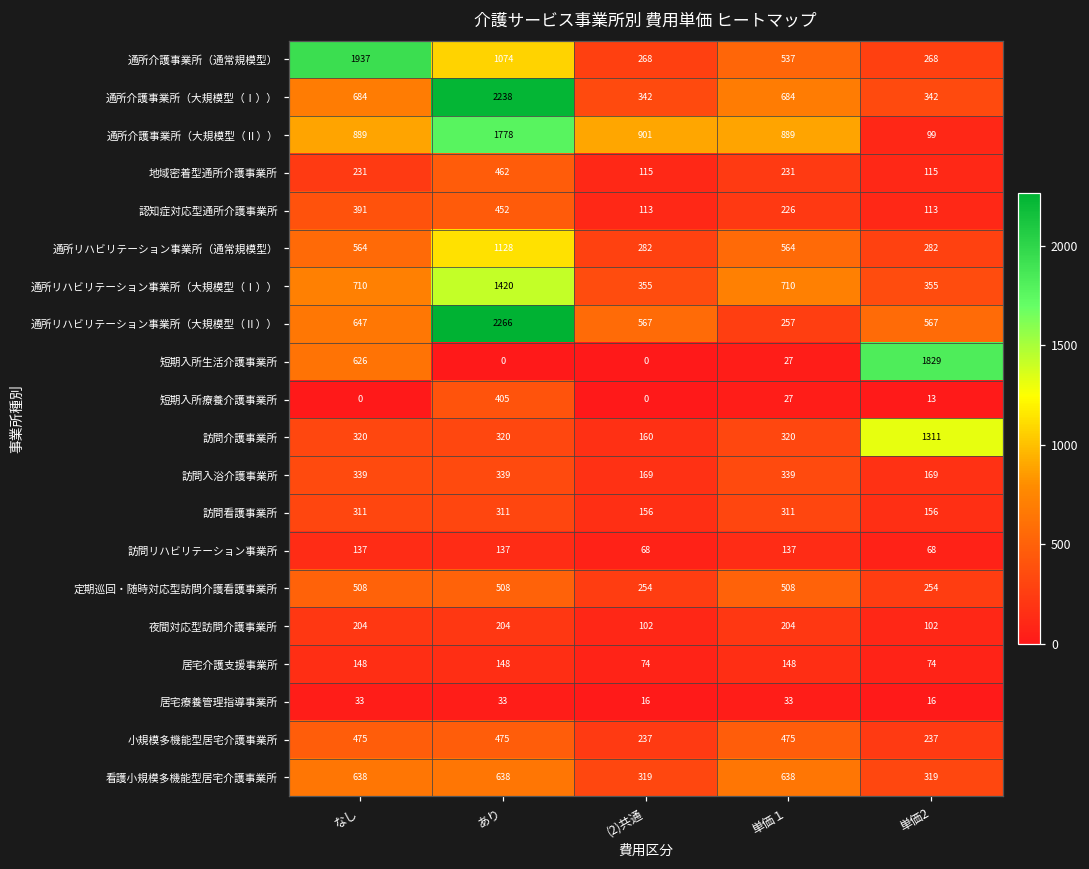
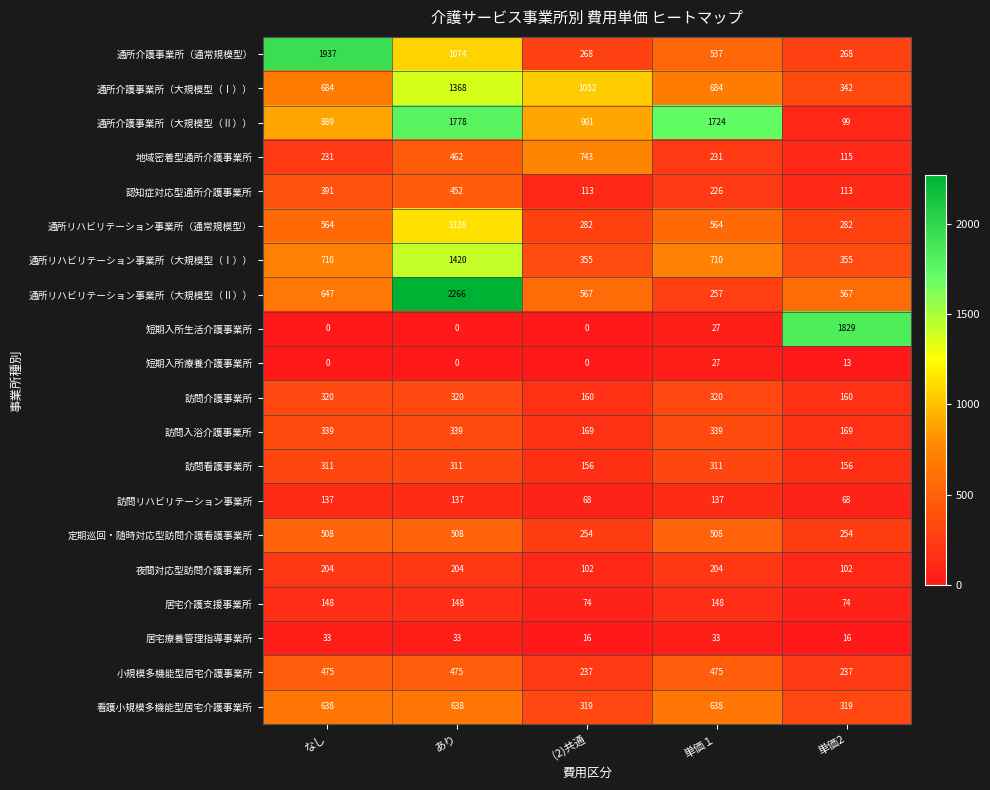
  {
    "通所介護事業所（通常規模型）": {
      "なし": 1937,
      "あり": 1074,
      "(2)共通": 268,
      "単価１": 537,
      "単価2": 268
    },
    "通所介護事業所（大規模型（Ⅰ））": {
      "なし": 684,
-     "あり": 2238,
-     "(2)共通": 342,
+     "あり": 1368,
+     "(2)共通": 1052,
      "単価１": 684,
      "単価2": 342
    },
    "通所介護事業所（大規模型（Ⅱ））": {
      "なし": 889,
      "あり": 1778,
      "(2)共通": 901,
-     "単価１": 889,
+     "単価１": 1724,
      "単価2": 99
    },
    "地域密着型通所介護事業所": {
      "なし": 231,
      "あり": 462,
-     "(2)共通": 115,
+     "(2)共通": 743,
      "単価１": 231,
      "単価2": 115
    },
    "認知症対応型通所介護事業所": {
      "なし": 391,
      "あり": 452,
      "(2)共通": 113,
      "単価１": 226,
      "単価2": 113
    },
    "通所リハビリテーション事業所（通常規模型）": {
      "なし": 564,
      "あり": 1128,
      "(2)共通": 282,
      "単価１": 564,
      "単価2": 282
    },
    "通所リハビリテーション事業所（大規模型（Ⅰ））": {
      "なし": 710,
      "あり": 1420,
      "(2)共通": 355,
      "単価１": 710,
      "単価2": 355
    },
    "通所リハビリテーション事業所（大規模型（Ⅱ））": {
      "なし": 647,
      "あり": 2266,
      "(2)共通": 567,
      "単価１": 257,
      "単価2": 567
    },
    "短期入所生活介護事業所": {
-     "なし": 626,
+     "なし": 0,
      "あり": 0,
      "(2)共通": 0,
      "単価１": 27,
      "単価2": 1829
    },
    "短期入所療養介護事業所": {
      "なし": 0,
-     "あり": 405,
+     "あり": 0,
      "(2)共通": 0,
      "単価１": 27,
      "単価2": 13
    },
    "訪問介護事業所": {
      "なし": 320,
      "あり": 320,
      "(2)共通": 160,
      "単価１": 320,
-     "単価2": 1311
+     "単価2": 160
    },
    "訪問入浴介護事業所": {
      "なし": 339,
      "あり": 339,
      "(2)共通": 169,
      "単価１": 339,
      "単価2": 169
    },
    "訪問看護事業所": {
      "なし": 311,
      "あり": 311,
      "(2)共通": 156,
      "単価１": 311,
      "単価2": 156
    },
    "訪問リハビリテーション事業所": {
      "なし": 137,
      "あり": 137,
      "(2)共通": 68,
      "単価１": 137,
      "単価2": 68
    },
    "定期巡回・随時対応型訪問介護看護事業所": {
      "なし": 508,
      "あり": 508,
      "(2)共通": 254,
      "単価１": 508,
      "単価2": 254
    },
    "夜間対応型訪問介護事業所": {
      "なし": 204,
      "あり": 204,
      "(2)共通": 102,
      "単価１": 204,
      "単価2": 102
    },
    "居宅介護支援事業所": {
      "なし": 148,
      "あり": 148,
      "(2)共通": 74,
      "単価１": 148,
      "単価2": 74
    },
    "居宅療養管理指導事業所": {
      "なし": 33,
      "あり": 33,
      "(2)共通": 16,
      "単価１": 33,
      "単価2": 16
    },
    "小規模多機能型居宅介護事業所": {
      "なし": 475,
      "あり": 475,
      "(2)共通": 237,
      "単価１": 475,
      "単価2": 237
    },
    "看護小規模多機能型居宅介護事業所": {
      "なし": 638,
      "あり": 638,
      "(2)共通": 319,
      "単価１": 638,
      "単価2": 319
    }
  }
